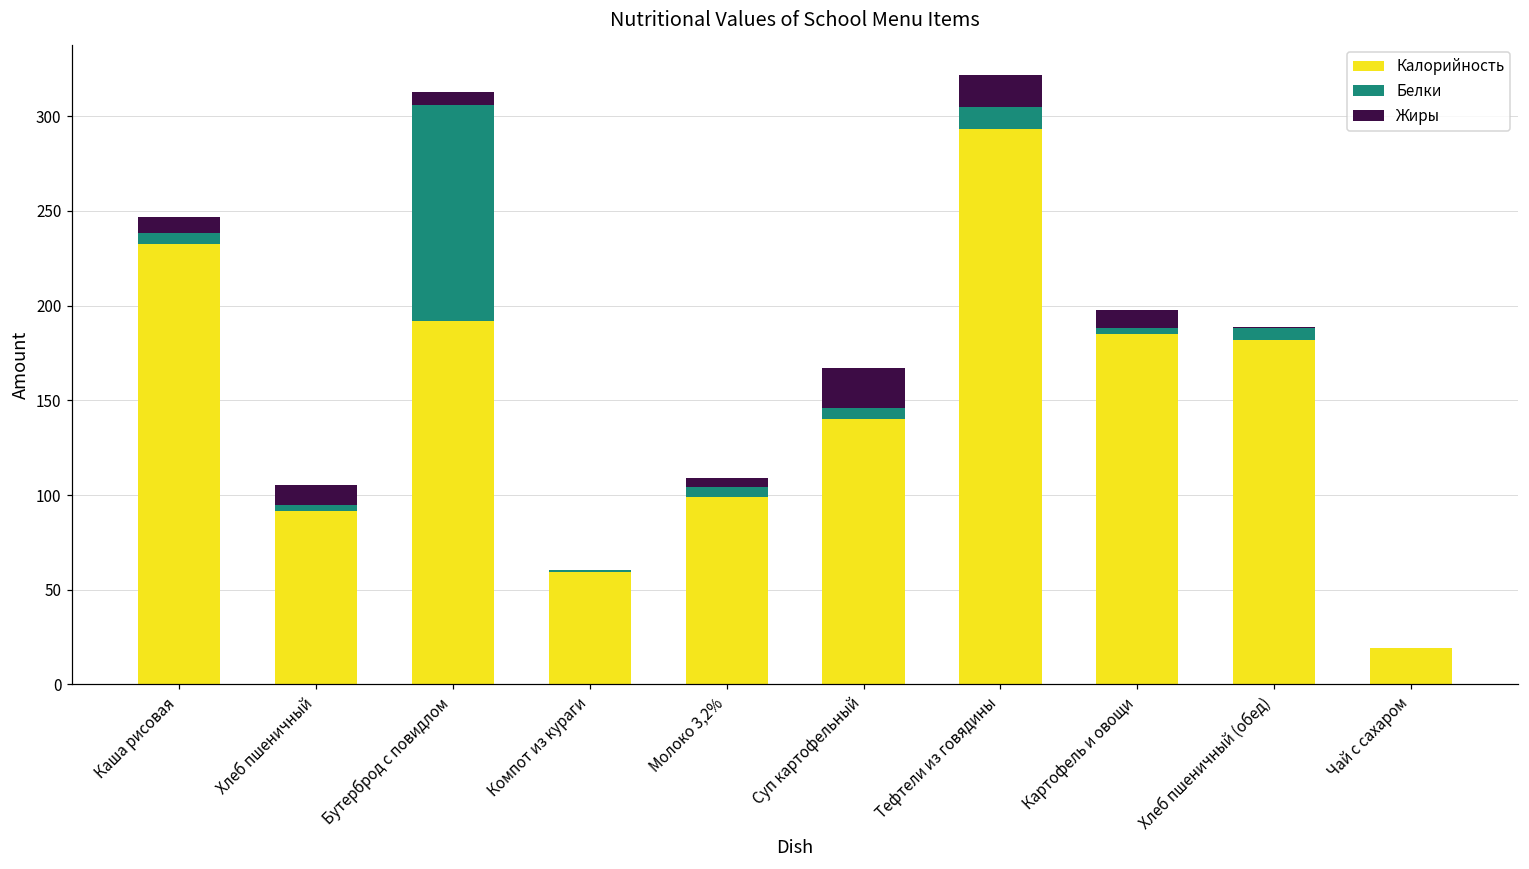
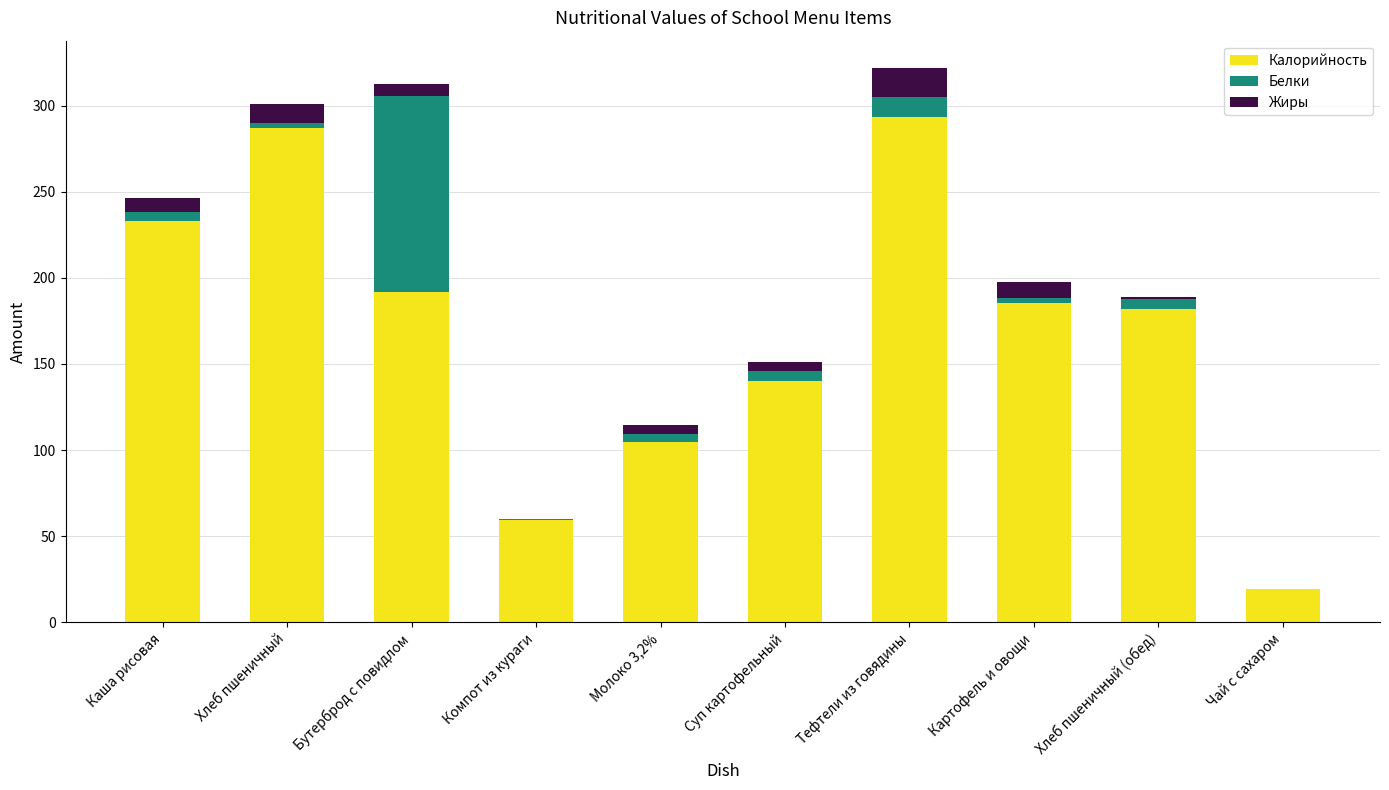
  {
    "Калорийность": {
      "Каша рисовая": 233,
-     "Хлеб пшеничный": 92,
+     "Хлеб пшеничный": 287,
      "Бутерброд с повидлом": 192,
      "Компот из кураги": 59,
-     "Молоко 3,2%": 99,
+     "Молоко 3,2%": 104,
      "Суп картофельный": 140,
      "Тефтели из говядины": 293,
      "Картофель и овощи": 185,
      "Хлеб пшеничный (обед)": 182,
      "Чай с сахаром": 19
    },
    "Белки": {
      "Каша рисовая": 6,
      "Хлеб пшеничный": 3,
      "Бутерброд с повидлом": 114,
      "Молоко 3,2%": 5,
      "Суп картофельный": 6,
      "Тефтели из говядины": 12,
      "Картофель и овощи": 3,
      "Хлеб пшеничный (обед)": 6
    },
    "Жиры": {
      "Каша рисовая": 8,
      "Хлеб пшеничный": 11,
      "Бутерброд с повидлом": 7,
      "Компот из кураги": 0,
      "Молоко 3,2%": 5,
-     "Суп картофельный": 21,
+     "Суп картофельный": 5,
      "Тефтели из говядины": 17,
      "Картофель и овощи": 9,
      "Чай с сахаром": 0
    }
  }
